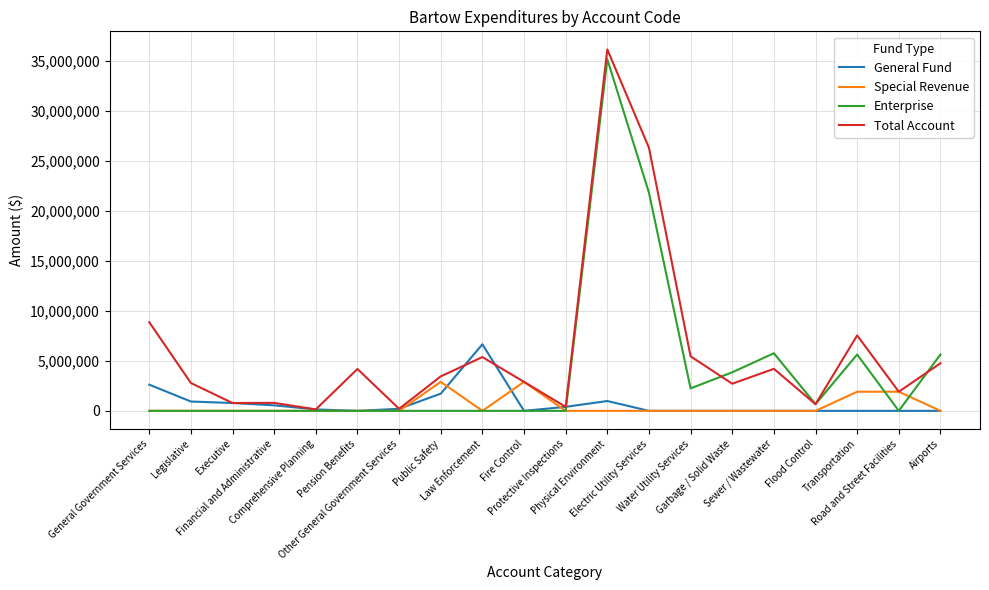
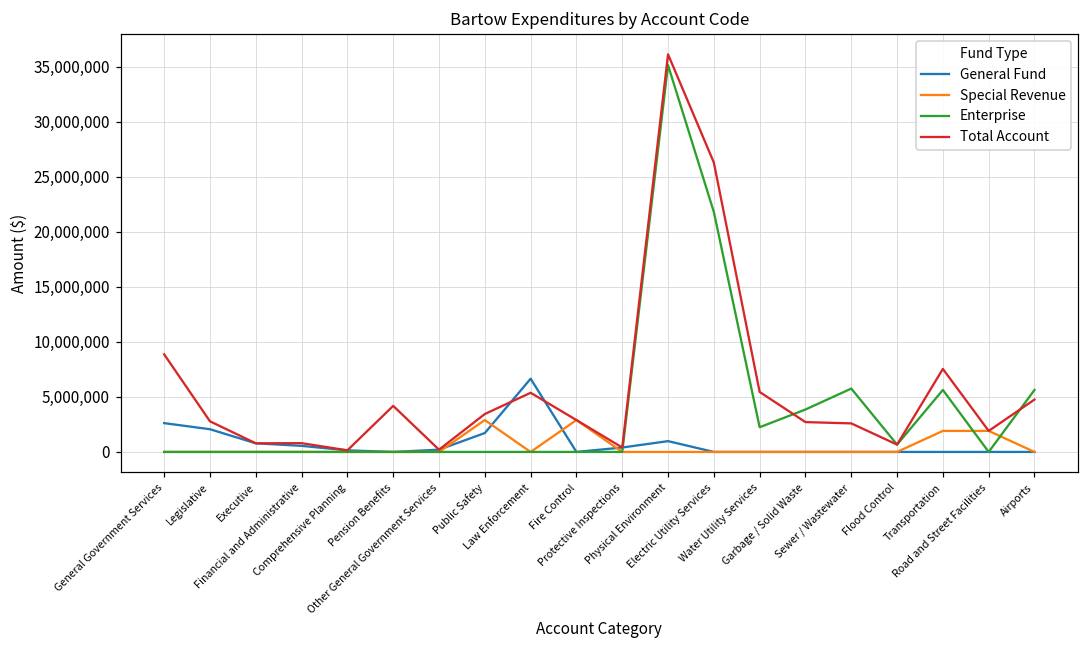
  {
    "General Fund": {
      "General Government Services": "2,600,000",
-     "Legislative": "900,000",
+     "Legislative": "2,100,000",
      "Public Safety": "1,700,000",
      "Law Enforcement": "6,700,000",
      "Physical Environment": "1,000,000",
      "Transportation": "0"
    },
    "Special Revenue": {
      "Public Safety": "2,900,000",
      "Physical Environment": "0",
      "Transportation": "1,900,000"
    },
    "Enterprise": {
      "Public Safety": "0",
      "Physical Environment": "35,200,000",
      "Electric Utility Services": "21,800,000",
      "Water Utility Services": "2,200,000",
      "Garbage / Solid Waste": "3,900,000",
      "Sewer / Wastewater": "5,800,000",
      "Transportation": "5,600,000",
      "Airports": "5,600,000"
    },
    "Total Account": {
      "General Government Services": "8,900,000",
      "Legislative": "2,800,000",
      "Pension Benefits": "4,200,000",
      "Public Safety": "3,400,000",
      "Law Enforcement": "5,400,000",
      "Physical Environment": "36,100,000",
      "Electric Utility Services": "26,300,000",
      "Water Utility Services": "5,500,000",
      "Garbage / Solid Waste": "2,700,000",
-     "Sewer / Wastewater": "4,200,000",
+     "Sewer / Wastewater": "2,600,000",
      "Transportation": "7,500,000",
      "Airports": "4,800,000"
    }
  }
